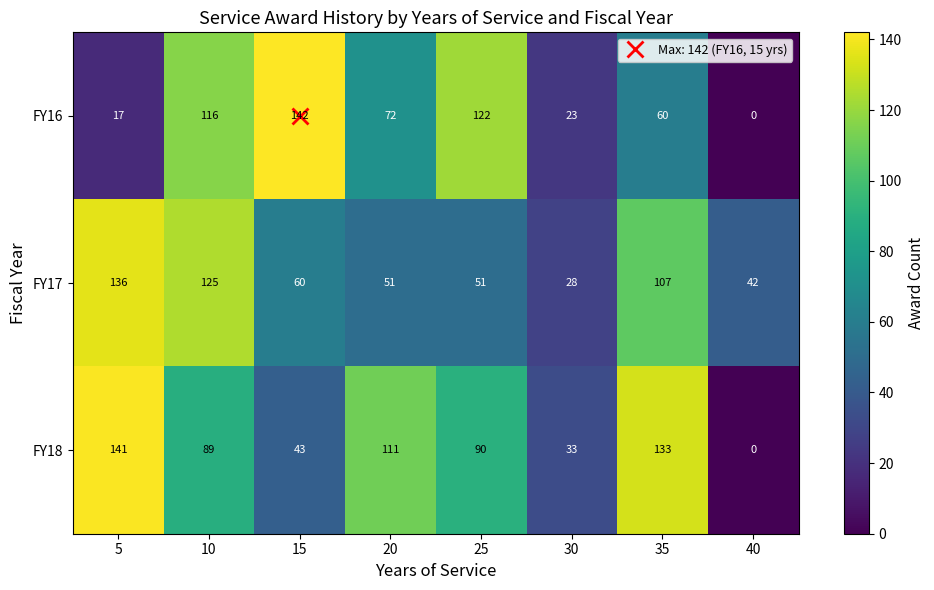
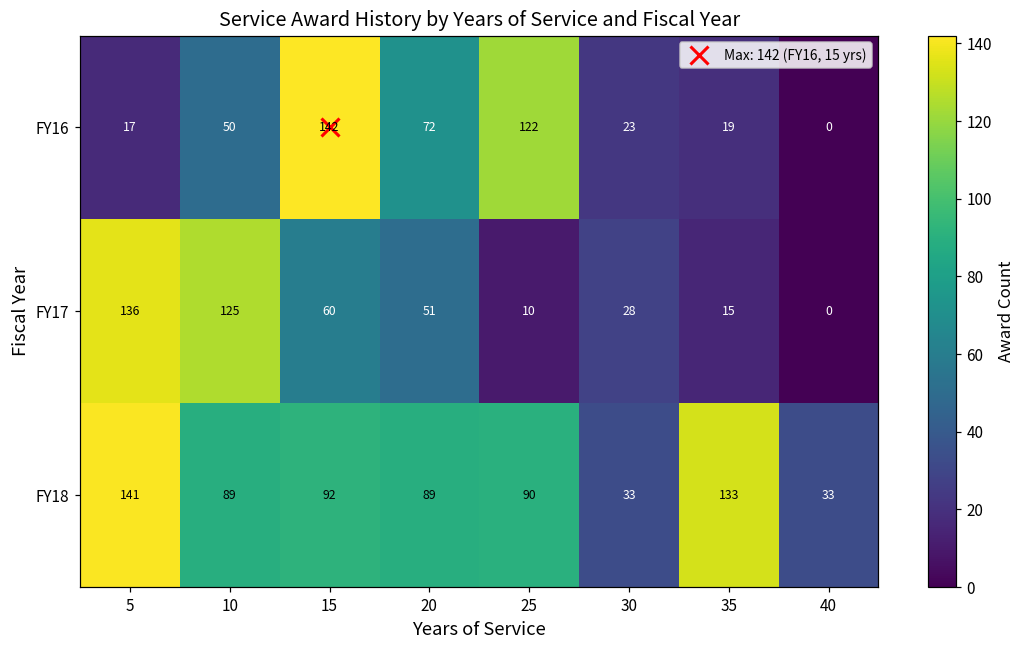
  {
    "FY16": {
      "5": 17,
-     "10": 116,
+     "10": 50,
      "20": 72,
      "25": 122,
      "30": 23,
-     "35": 60,
+     "35": 19,
      "40": 0
    },
    "FY17": {
      "5": 136,
      "10": 125,
      "15": 60,
      "20": 51,
-     "25": 51,
+     "25": 10,
      "30": 28,
-     "35": 107,
-     "40": 42
+     "35": 15,
+     "40": 0
    },
    "FY18": {
      "5": 141,
      "10": 89,
-     "15": 43,
-     "20": 111,
+     "15": 92,
+     "20": 89,
      "25": 90,
      "30": 33,
      "35": 133,
-     "40": 0
+     "40": 33
    }
  }
